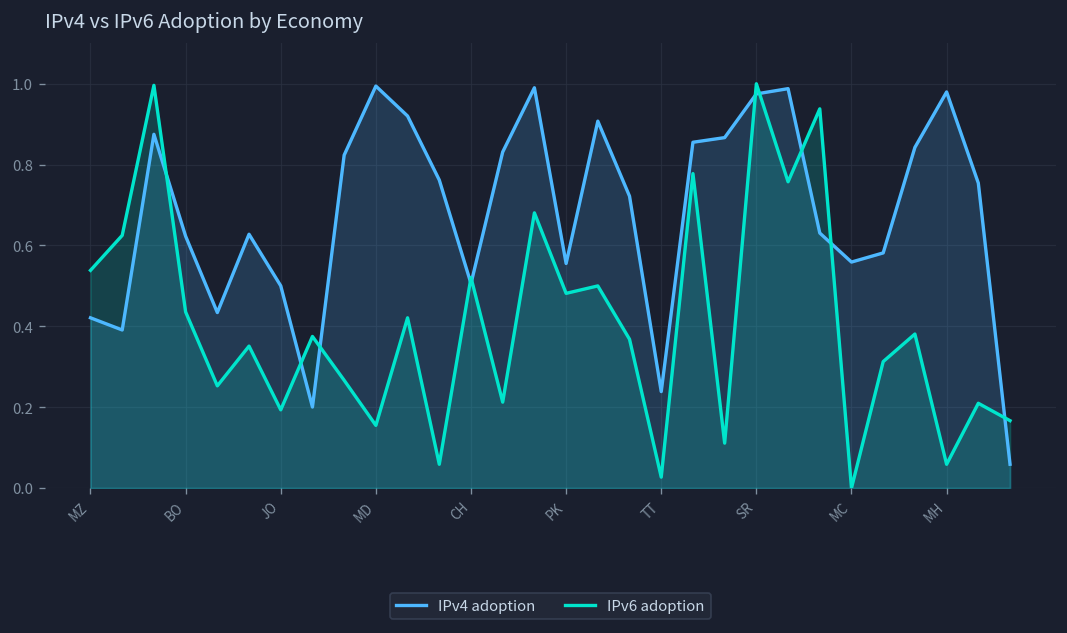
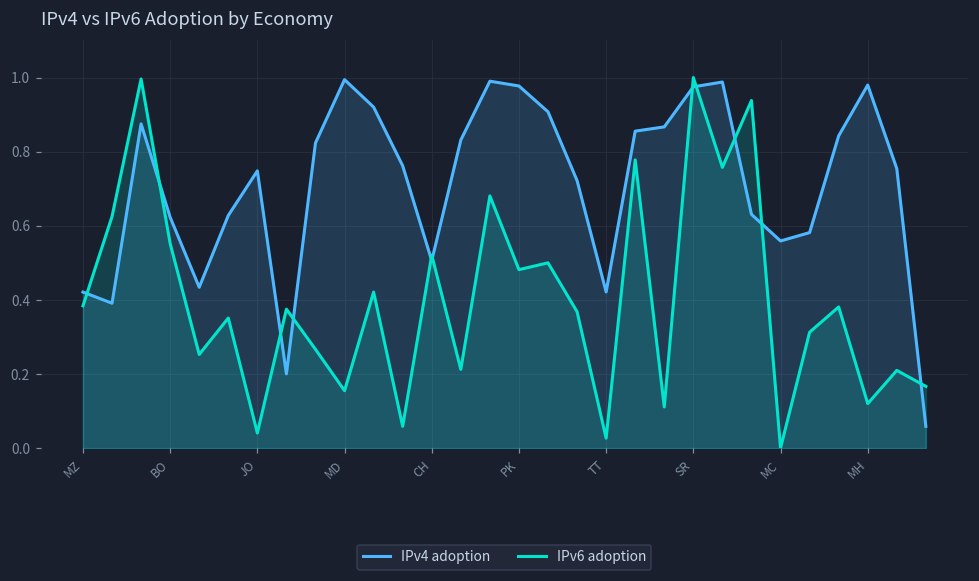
  {
    "IPv4 adoption": {
      "MZ": 0.42,
      "BO": 0.62,
-     "JO": 0.50,
+     "JO": 0.75,
      "MD": 0.99,
      "CH": 0.51,
-     "PK": 0.56,
-     "TT": 0.24,
+     "PK": 0.98,
+     "TT": 0.42,
      "SR": 0.97,
      "MC": 0.56,
      "MH": 0.98
    },
    "IPv6 adoption": {
-     "MZ": 0.54,
-     "BO": 0.44,
-     "JO": 0.19,
+     "MZ": 0.38,
+     "BO": 0.55,
+     "JO": 0.04,
      "MD": 0.16,
      "CH": 0.52,
      "PK": 0.48,
      "TT": 0.03,
      "SR": 1.00,
      "MC": 0.00,
-     "MH": 0.06
+     "MH": 0.12
    }
  }
